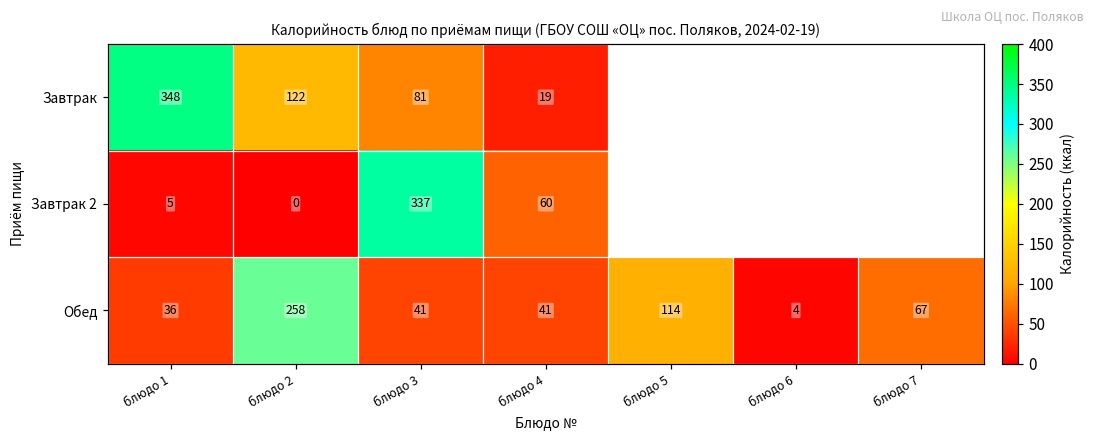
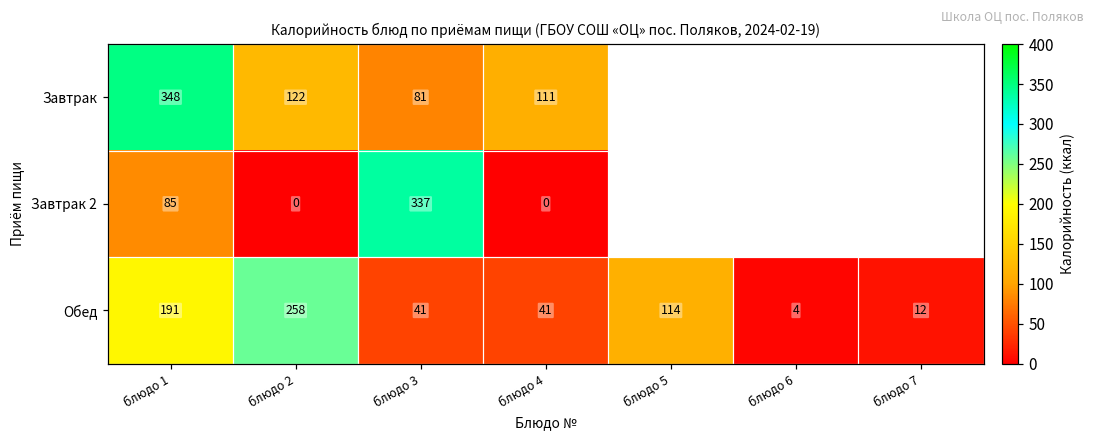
  {
    "Завтрак": {
-     "блюдо 4": 19
+     "блюдо 4": 111
    },
    "Завтрак 2": {
-     "блюдо 1": 5,
-     "блюдо 4": 60
+     "блюдо 1": 85,
+     "блюдо 4": 0
    },
    "Обед": {
-     "блюдо 1": 36,
-     "блюдо 7": 67
+     "блюдо 1": 191,
+     "блюдо 7": 12
    }
  }
